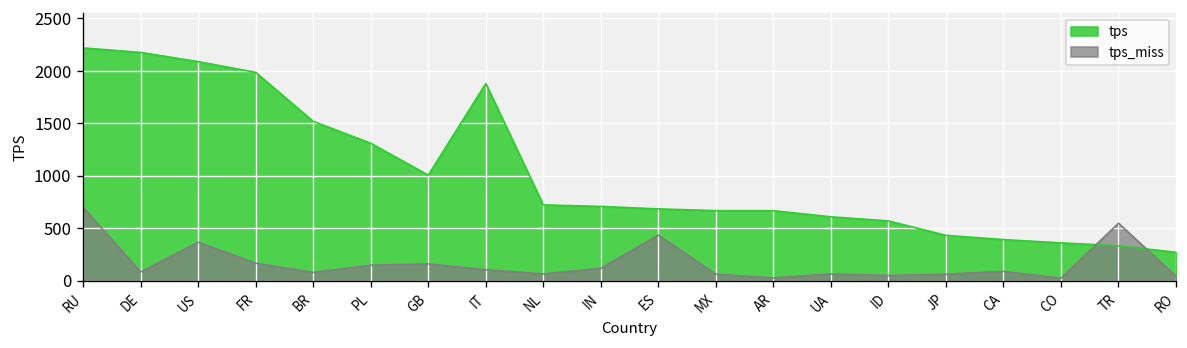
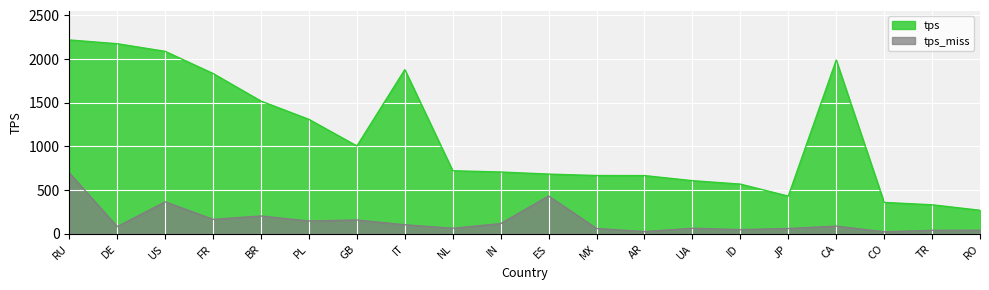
  {
    "tps": {
      "RU": 2200,
      "DE": 2200,
      "US": 2100,
-     "FR": 2000,
+     "FR": 1800,
      "BR": 1500,
      "PL": 1300,
      "GB": 1000,
      "IT": 1900,
      "NL": 700,
      "IN": 700,
      "ES": 700,
      "MX": 700,
      "AR": 700,
      "UA": 600,
      "ID": 600,
      "JP": 400,
-     "CA": 400,
+     "CA": 2000,
      "CO": 400,
      "TR": 300,
      "RO": 300
    },
    "tps_miss": {
      "RU": 700,
      "DE": 100,
      "US": 400,
      "FR": 200,
-     "BR": 100,
+     "BR": 200,
      "PL": 100,
      "GB": 200,
      "IT": 100,
      "NL": 100,
      "IN": 100,
      "ES": 400,
      "MX": 100,
      "AR": 0,
      "UA": 100,
      "ID": 0,
      "JP": 100,
      "CA": 100,
      "CO": 0,
-     "TR": 500,
+     "TR": 0,
      "RO": 0
    }
  }
